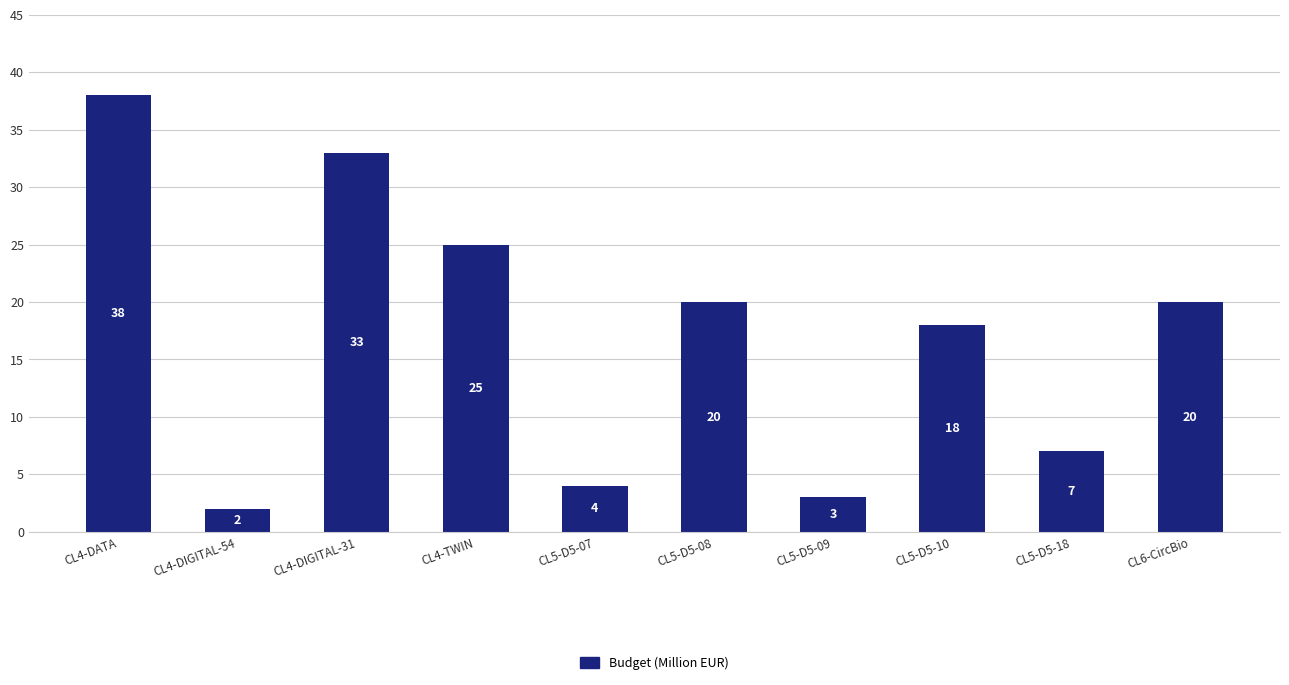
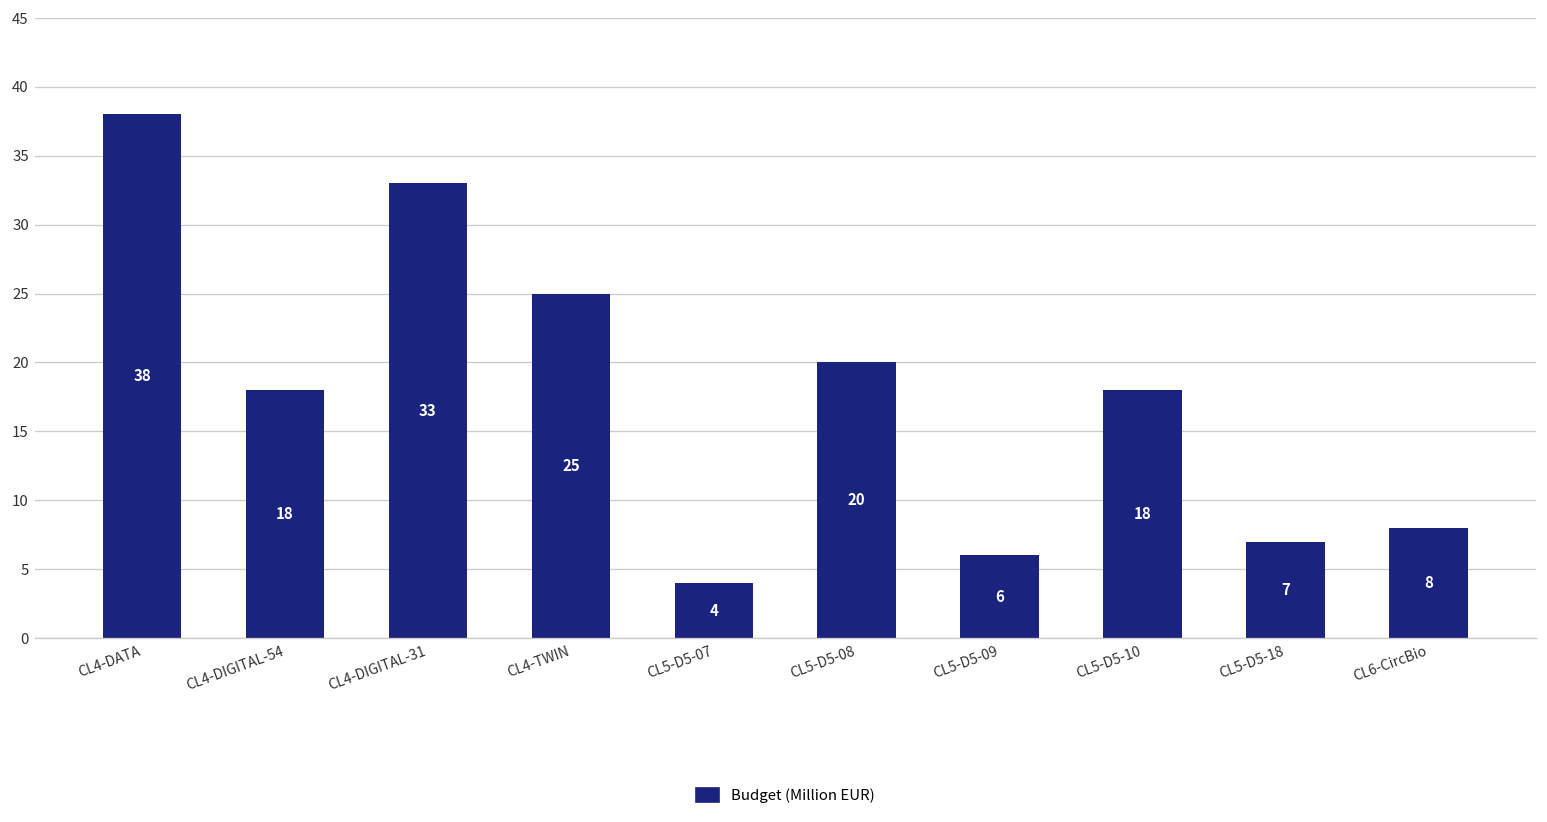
  {
    "CL4-DATA": 38,
-   "CL4-DIGITAL-54": 2,
+   "CL4-DIGITAL-54": 18,
    "CL4-DIGITAL-31": 33,
    "CL4-TWIN": 25,
    "CL5-D5-07": 4,
    "CL5-D5-08": 20,
-   "CL5-D5-09": 3,
+   "CL5-D5-09": 6,
    "CL5-D5-10": 18,
    "CL5-D5-18": 7,
-   "CL6-CircBio": 20
+   "CL6-CircBio": 8
  }
